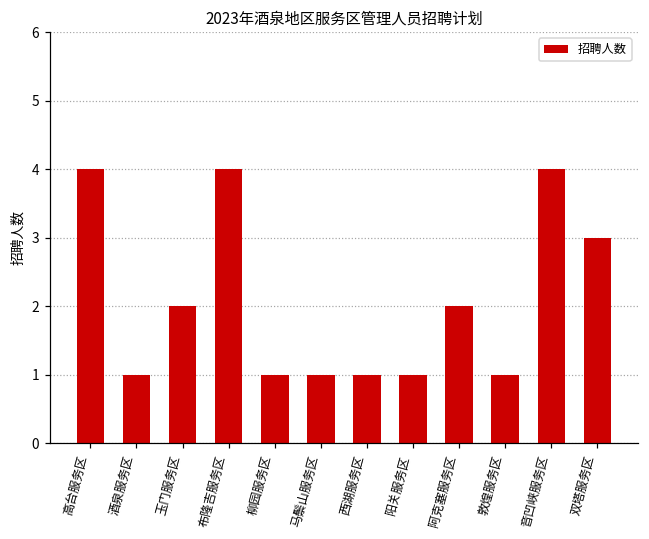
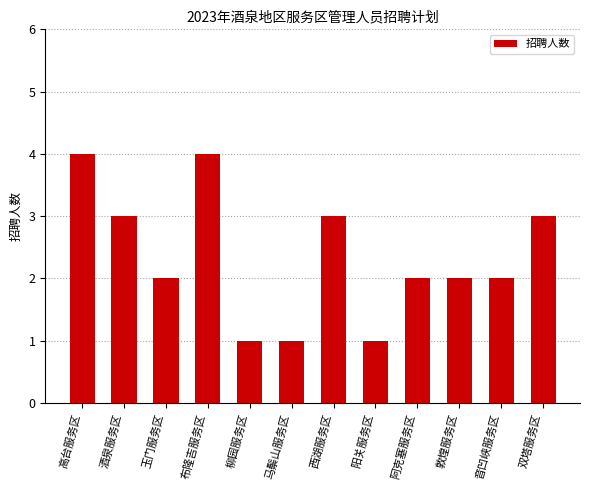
  {
    "高台服务区": 4,
-   "酒泉服务区": 1,
+   "酒泉服务区": 3,
    "玉门服务区": 2,
    "布隆吉服务区": 4,
    "柳园服务区": 1,
    "马鬃山服务区": 1,
-   "西湖服务区": 1,
+   "西湖服务区": 3,
    "阳关服务区": 1,
    "阿克塞服务区": 2,
-   "敦煌服务区": 1,
-   "音凹峡服务区": 4,
+   "敦煌服务区": 2,
+   "音凹峡服务区": 2,
    "双塔服务区": 3
  }
